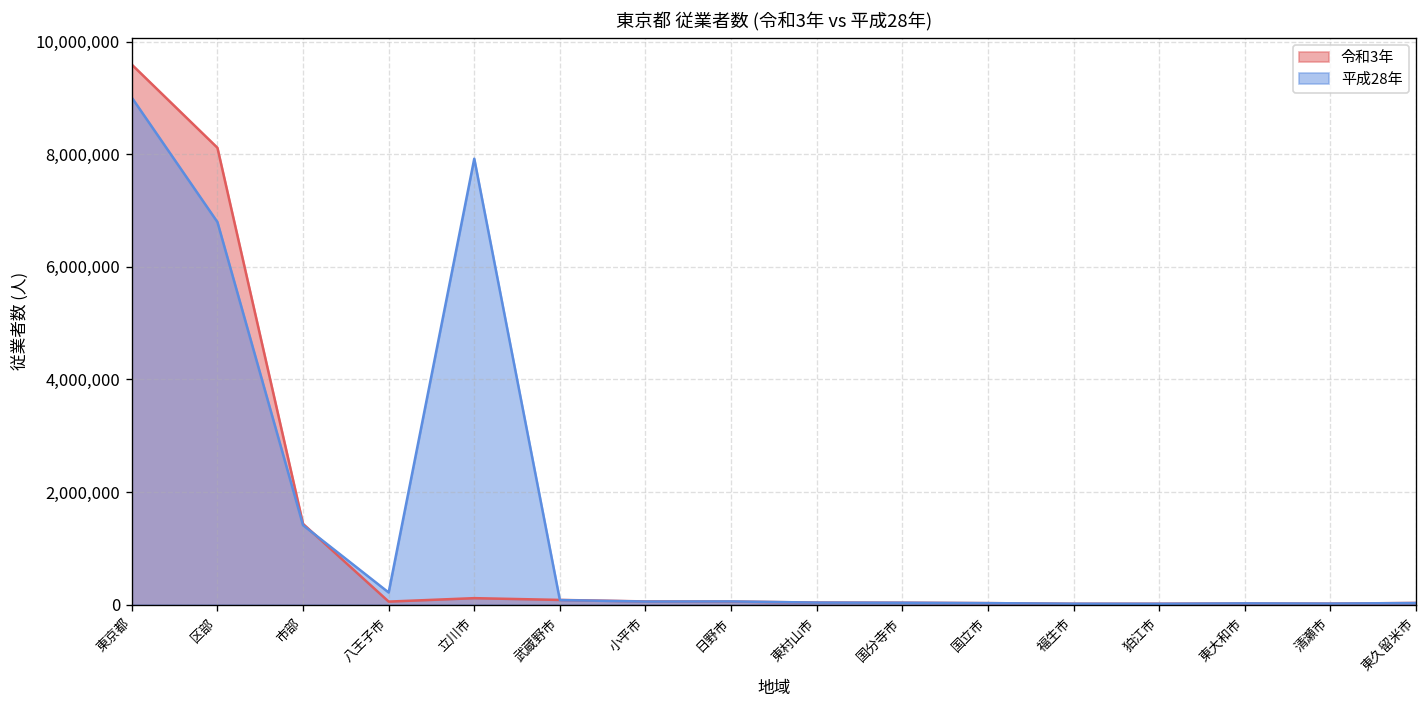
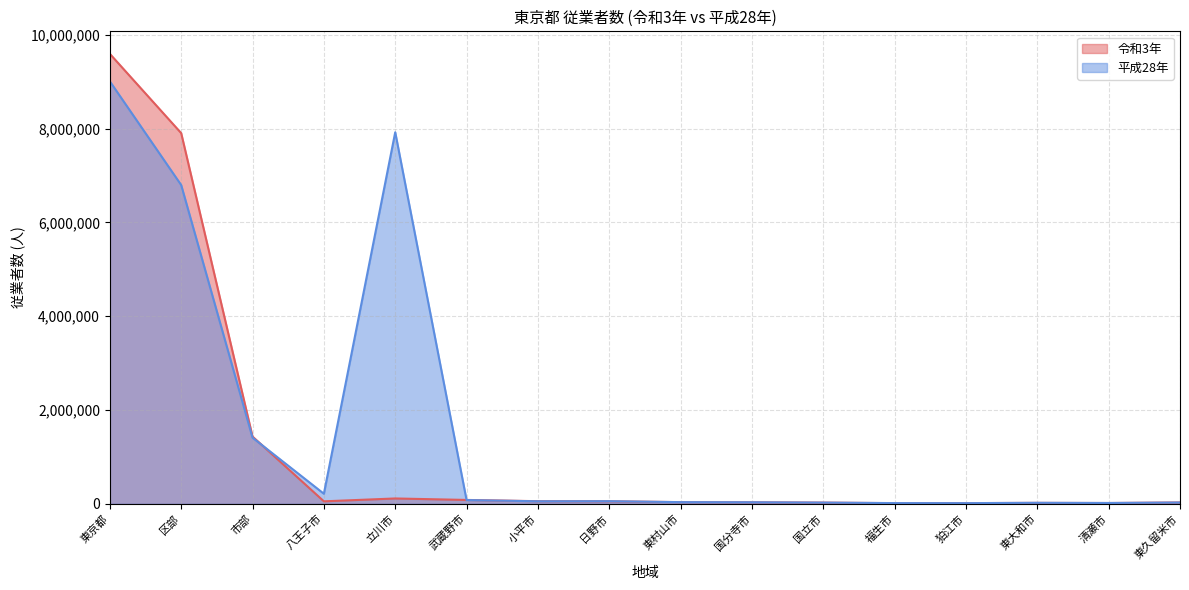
  {
    "令和3年": {
      "東京都": "9,600,000",
-     "区部": "8,100,000",
+     "区部": "7,900,000",
      "八王子市": "100,000",
      "立川市": "100,000"
    },
    "平成28年": {
      "東京都": "9,000,000",
      "区部": "6,800,000",
      "八王子市": "200,000",
      "立川市": "7,900,000"
    }
  }
